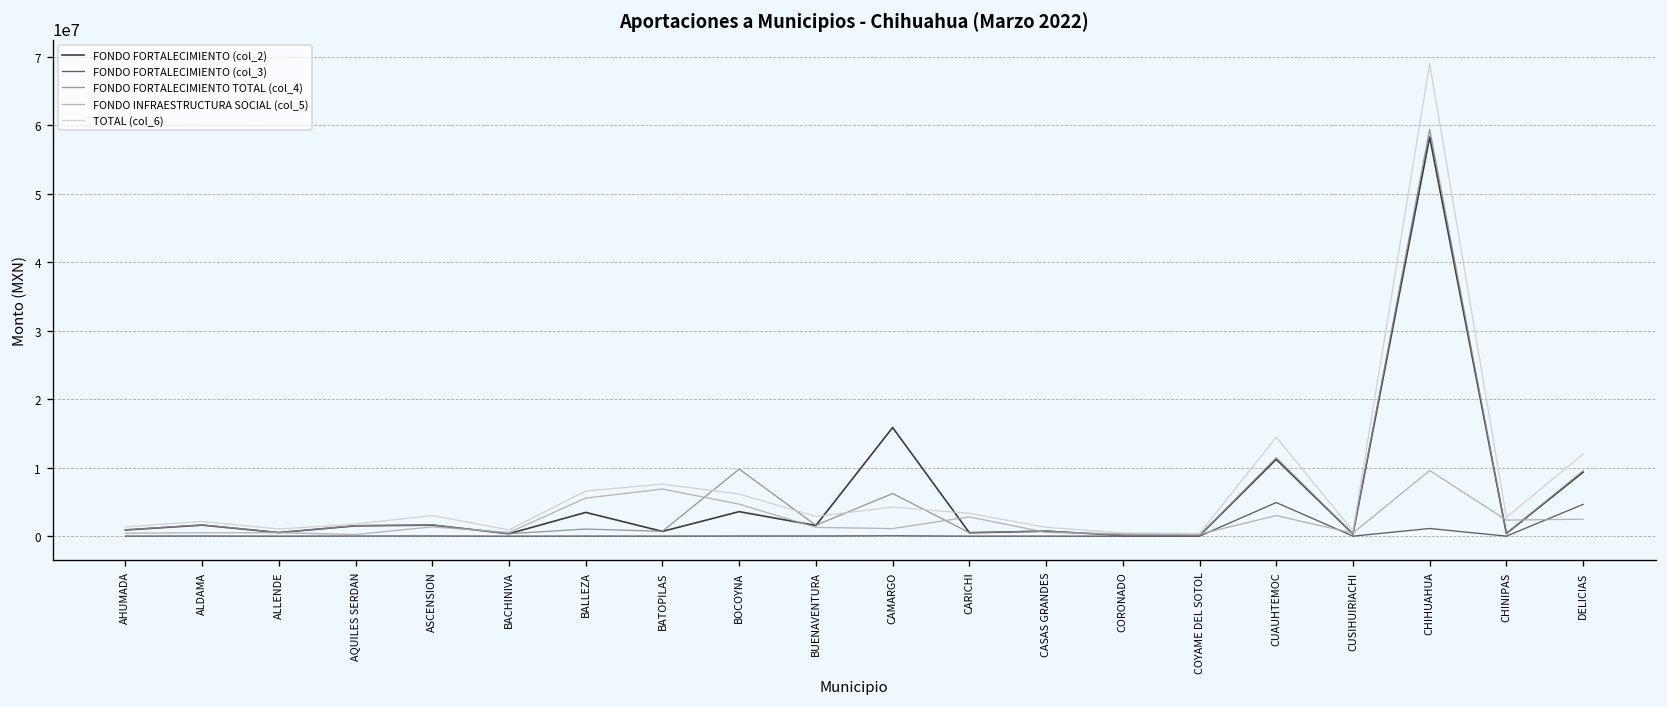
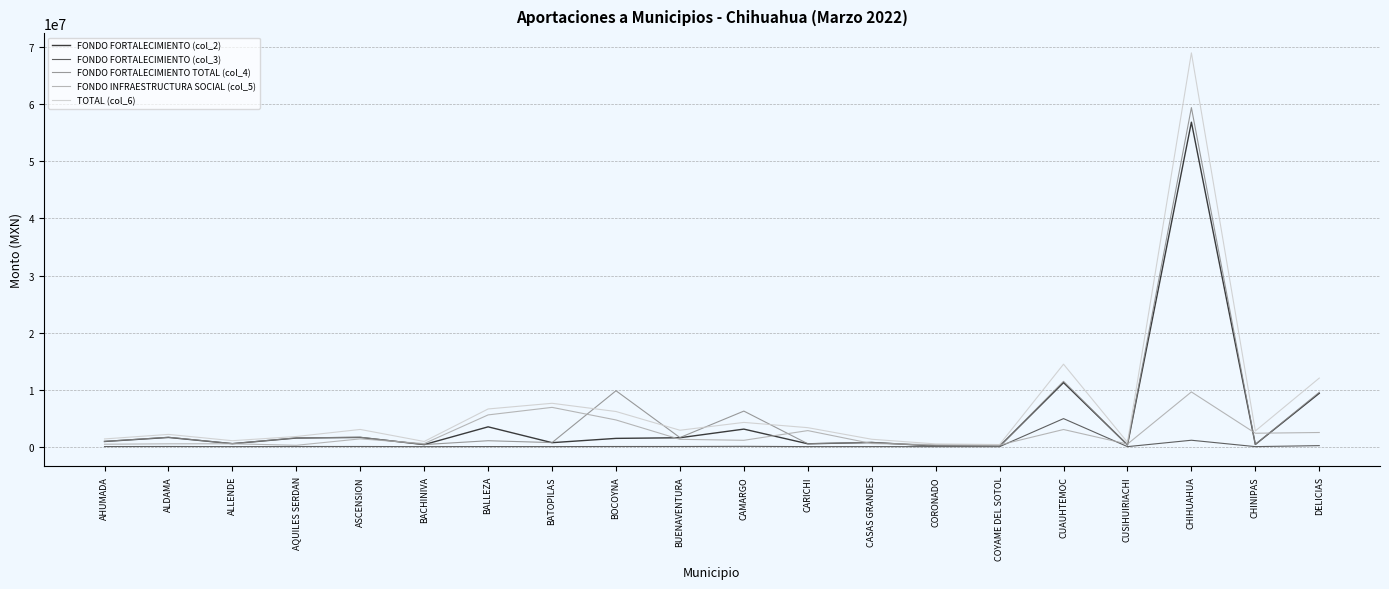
  {
    "FONDO FORTALECIMIENTO (col_2)": {
      "BALLEZA": 3000000,
-     "BOCOYNA": 4000000,
-     "CAMARGO": 16000000,
-     "CHIHUAHUA": 58000000
+     "BOCOYNA": 1000000,
+     "CAMARGO": 3000000,
+     "CHIHUAHUA": 57000000
    },
    "FONDO FORTALECIMIENTO (col_3)": {
      "ALDAMA": 0,
      "ALLENDE": 0,
      "ASCENSION": 0,
      "BALLEZA": 0,
      "BATOPILAS": 0,
      "BOCOYNA": 0,
      "BUENAVENTURA": 0,
      "CAMARGO": 0,
      "CARICHI": 0,
      "CASAS GRANDES": 0,
      "CUAUHTEMOC": 5000000,
      "CHIHUAHUA": 1000000,
-     "DELICIAS": 5000000
+     "DELICIAS": 0
    }
  }
